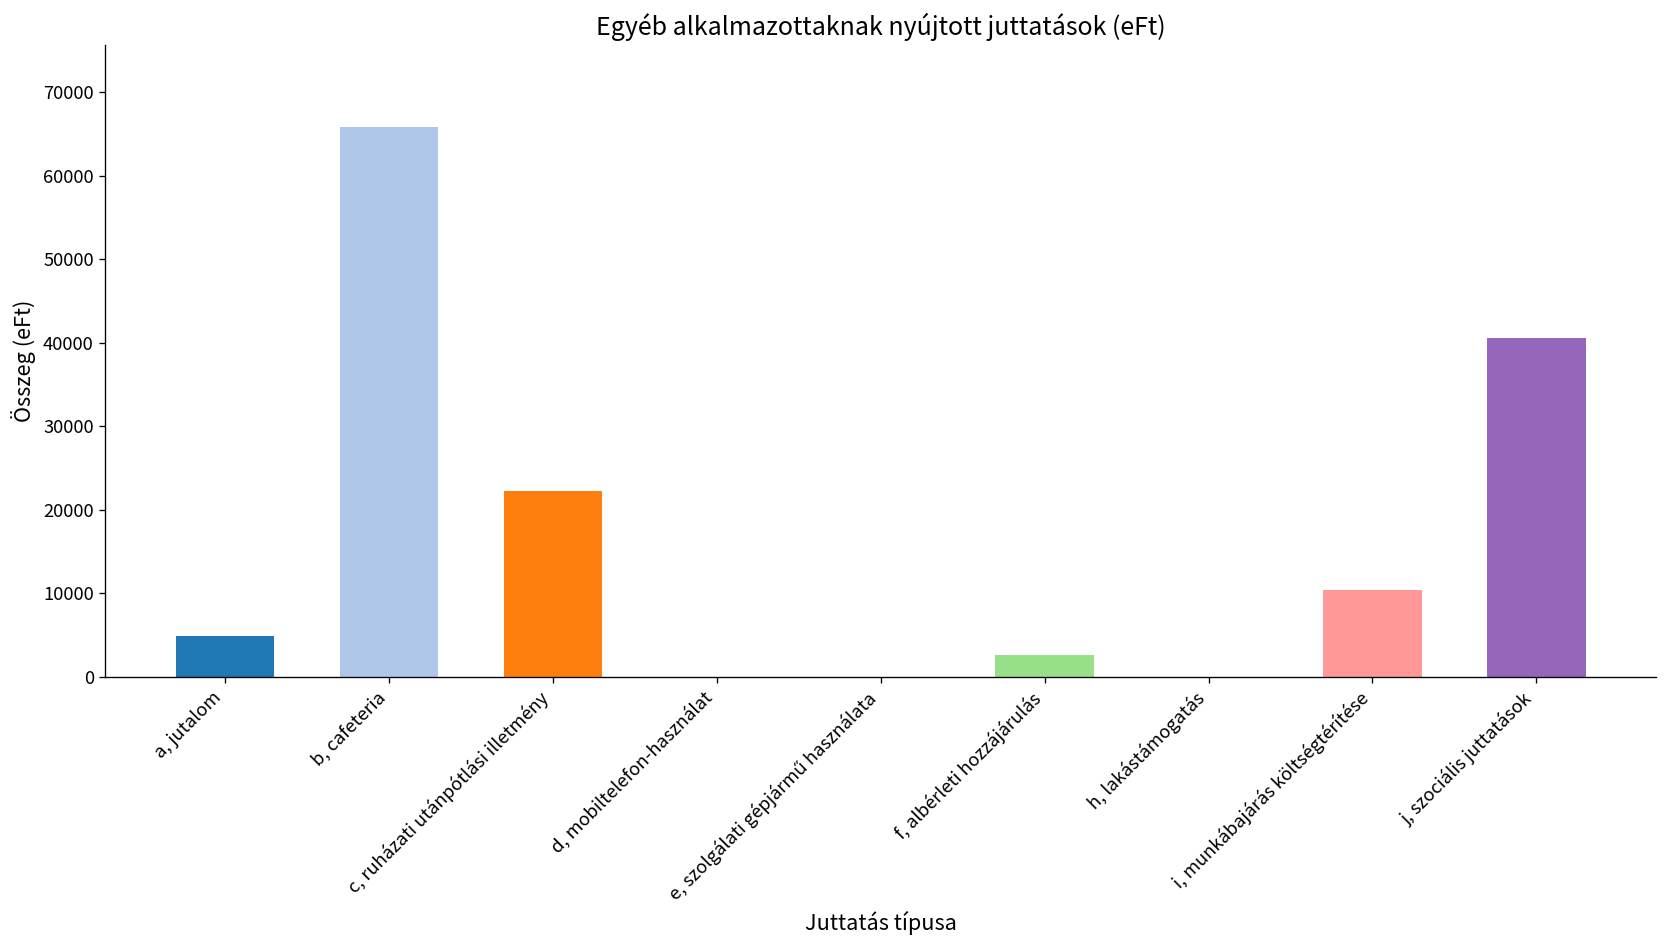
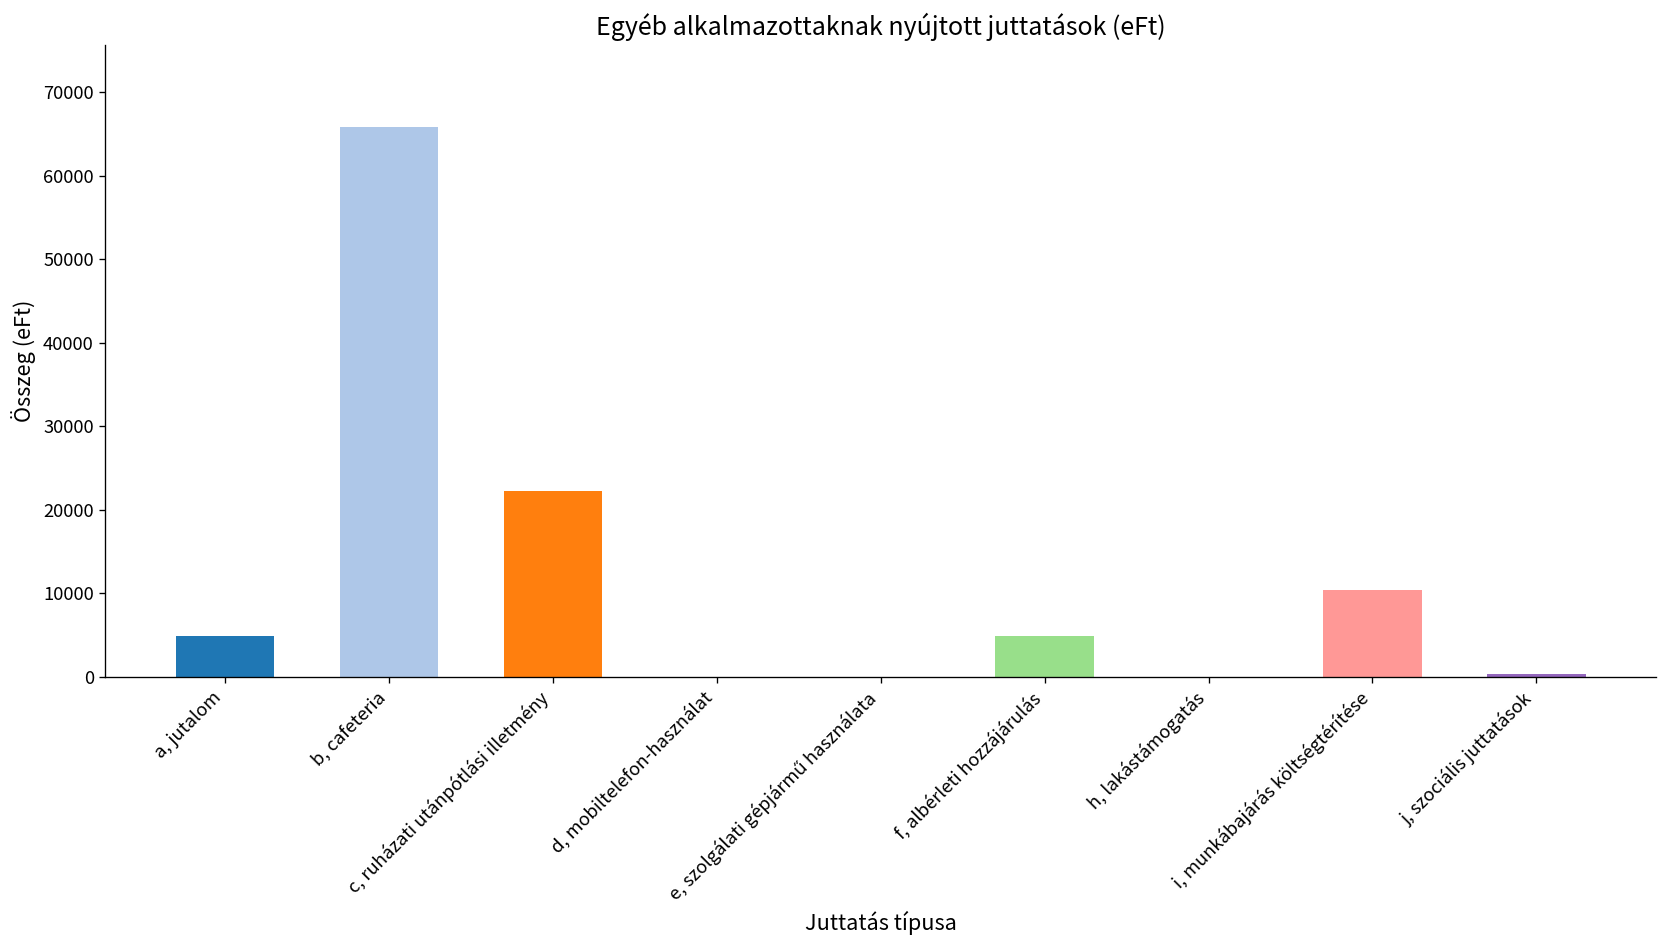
  {
    "a, jutalom": 5000,
    "b, cafeteria": 66000,
    "c, ruházati utánpótlási illetmény": 22000,
    "d, mobiltelefon-használat": 0,
    "e, szolgálati gépjármű használata": 0,
-   "f, albérleti hozzájárulás": 3000,
+   "f, albérleti hozzájárulás": 5000,
    "h, lakástámogatás": 0,
    "i, munkábajárás költségtérítése": 10000,
-   "j, szociális juttatások": 41000
+   "j, szociális juttatások": 0
  }
